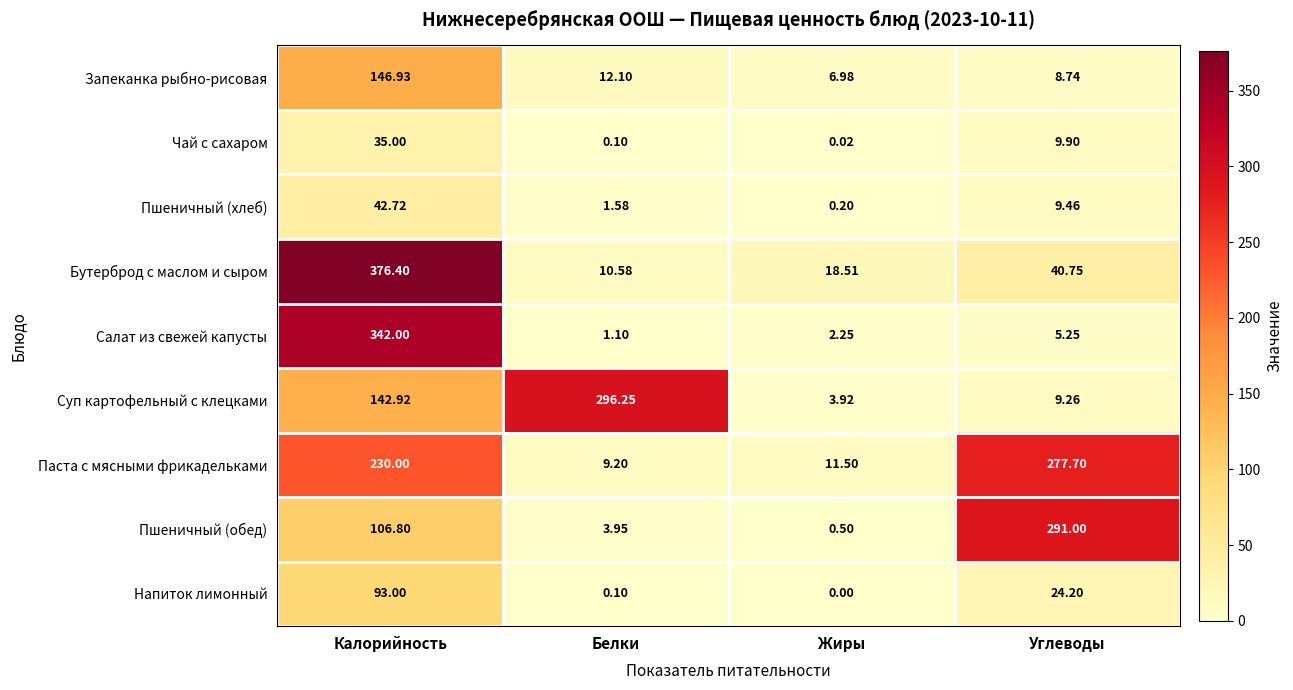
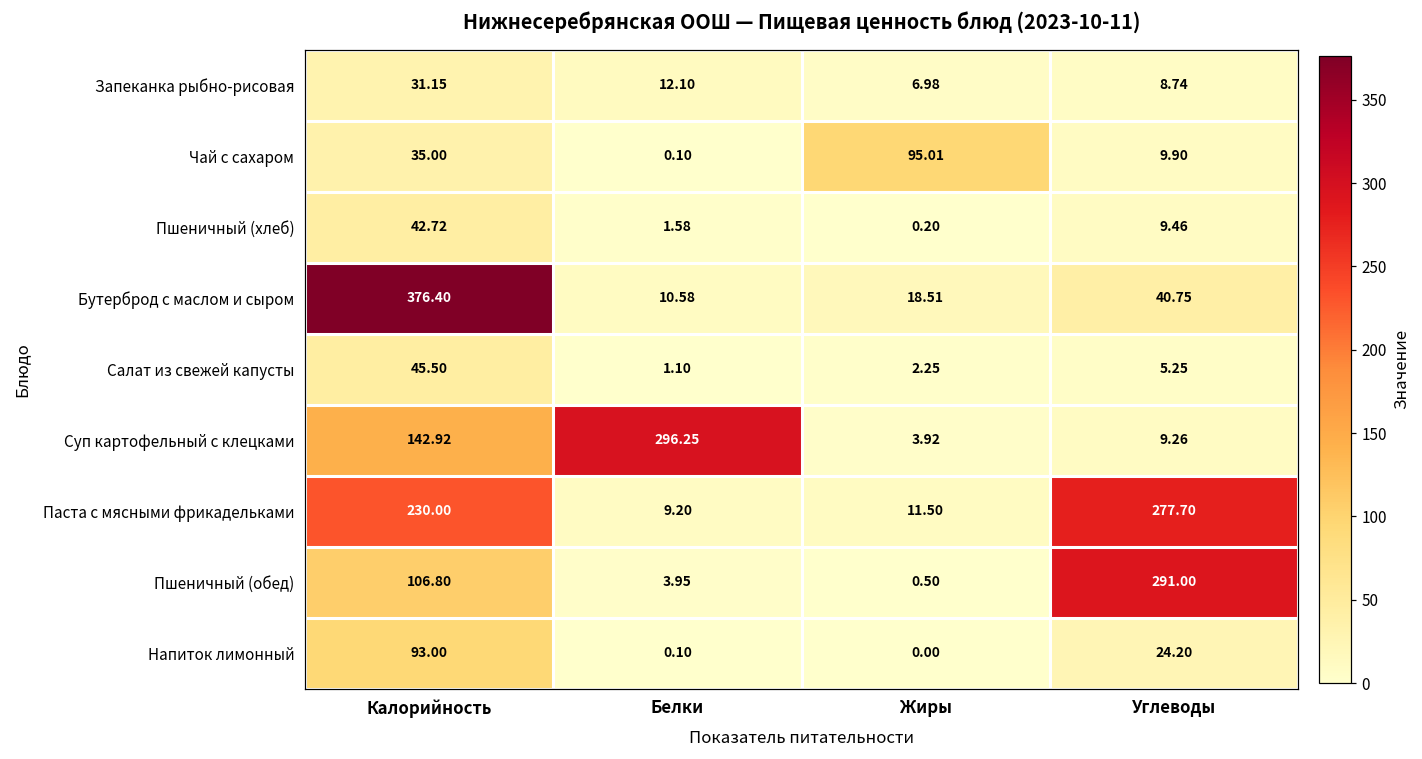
  {
    "Запеканка рыбно-рисовая": {
-     "Калорийность": 146.93,
+     "Калорийность": 31.15,
      "Белки": 12.10,
      "Жиры": 6.98,
      "Углеводы": 8.74
    },
    "Чай с сахаром": {
      "Калорийность": 35.00,
      "Белки": 0.10,
-     "Жиры": 0.02,
+     "Жиры": 95.01,
      "Углеводы": 9.90
    },
    "Пшеничный (хлеб)": {
      "Калорийность": 42.72,
      "Белки": 1.58,
      "Жиры": 0.20,
      "Углеводы": 9.46
    },
    "Бутерброд с маслом и сыром": {
      "Калорийность": 376.40,
      "Белки": 10.58,
      "Жиры": 18.51,
      "Углеводы": 40.75
    },
    "Салат из свежей капусты": {
-     "Калорийность": 342.00,
+     "Калорийность": 45.50,
      "Белки": 1.10,
      "Жиры": 2.25,
      "Углеводы": 5.25
    },
    "Суп картофельный с клецками": {
      "Калорийность": 142.92,
      "Белки": 296.25,
      "Жиры": 3.92,
      "Углеводы": 9.26
    },
    "Паста с мясными фрикадельками": {
      "Калорийность": 230.00,
      "Белки": 9.20,
      "Жиры": 11.50,
      "Углеводы": 277.70
    },
    "Пшеничный (обед)": {
      "Калорийность": 106.80,
      "Белки": 3.95,
      "Жиры": 0.50,
      "Углеводы": 291.00
    },
    "Напиток лимонный": {
      "Калорийность": 93.00,
      "Белки": 0.10,
      "Жиры": 0.00,
      "Углеводы": 24.20
    }
  }
